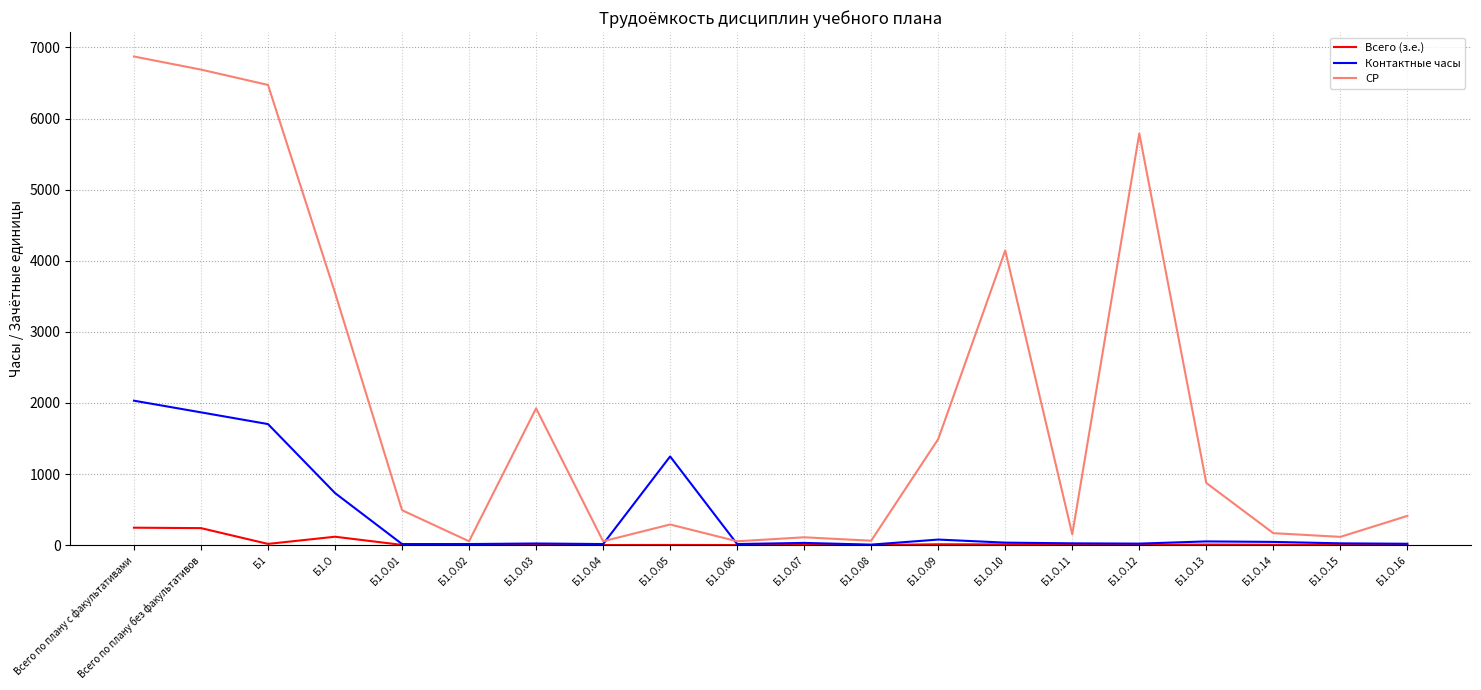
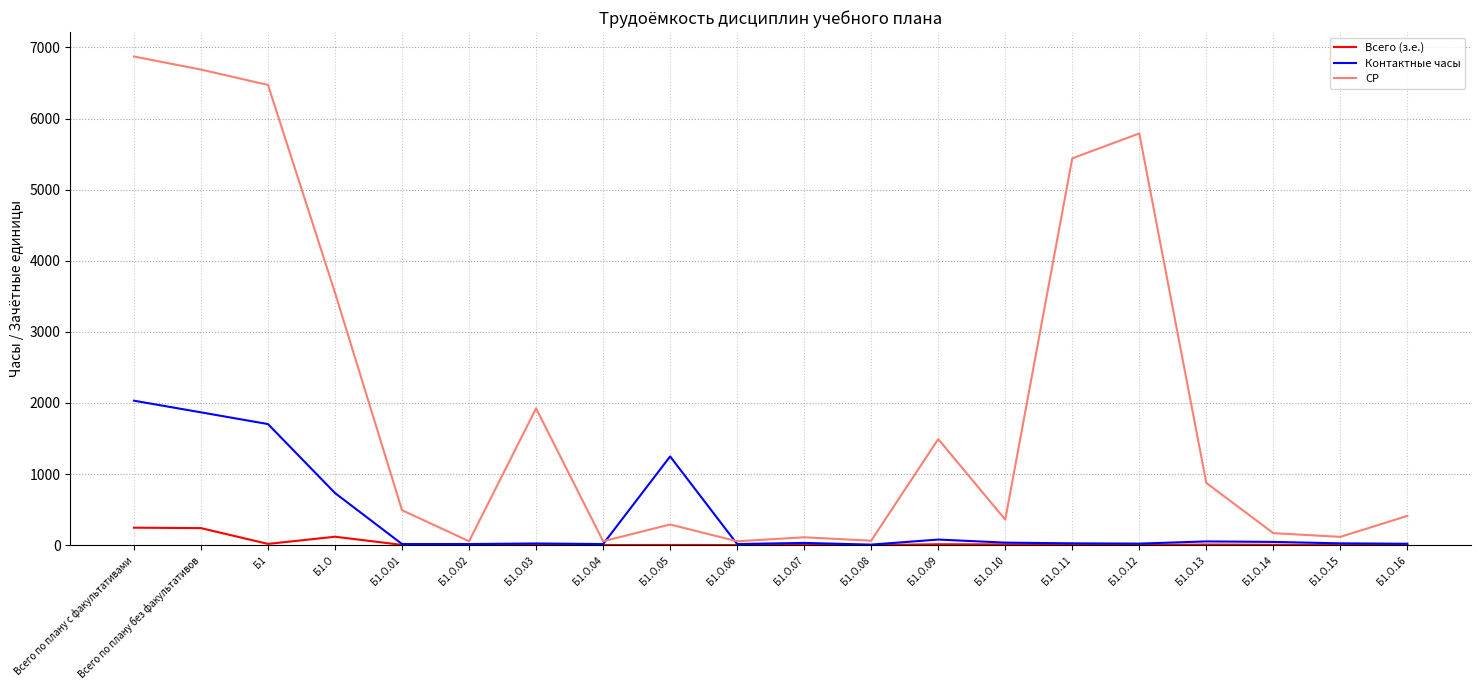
  {
    "Всего (з.е.)": {
      "Всего по плану с факультативами": 200,
      "Всего по плану без факультативов": 200,
      "Б1": 0,
      "Б1.О": 100,
      "Б1.О.05": 0,
      "Б1.О.09": 0,
      "Б1.О.13": 0,
      "Б1.О.14": 0
    },
    "Контактные часы": {
      "Всего по плану с факультативами": 2000,
      "Всего по плану без факультативов": 1900,
      "Б1": 1700,
      "Б1.О": 700,
      "Б1.О.05": 1200,
      "Б1.О.09": 100,
      "Б1.О.13": 100,
      "Б1.О.14": 0
    },
    "СР": {
      "Всего по плану с факультативами": 6900,
      "Всего по плану без факультативов": 6700,
      "Б1": 6500,
      "Б1.О": 3600,
      "Б1.О.01": 500,
      "Б1.О.02": 100,
      "Б1.О.03": 1900,
      "Б1.О.04": 100,
      "Б1.О.05": 300,
      "Б1.О.06": 100,
      "Б1.О.07": 100,
      "Б1.О.08": 100,
      "Б1.О.09": 1500,
-     "Б1.О.10": 4100,
-     "Б1.О.11": 200,
+     "Б1.О.10": 400,
+     "Б1.О.11": 5400,
      "Б1.О.12": 5800,
      "Б1.О.13": 900,
      "Б1.О.14": 200,
      "Б1.О.15": 100,
      "Б1.О.16": 400
    }
  }
